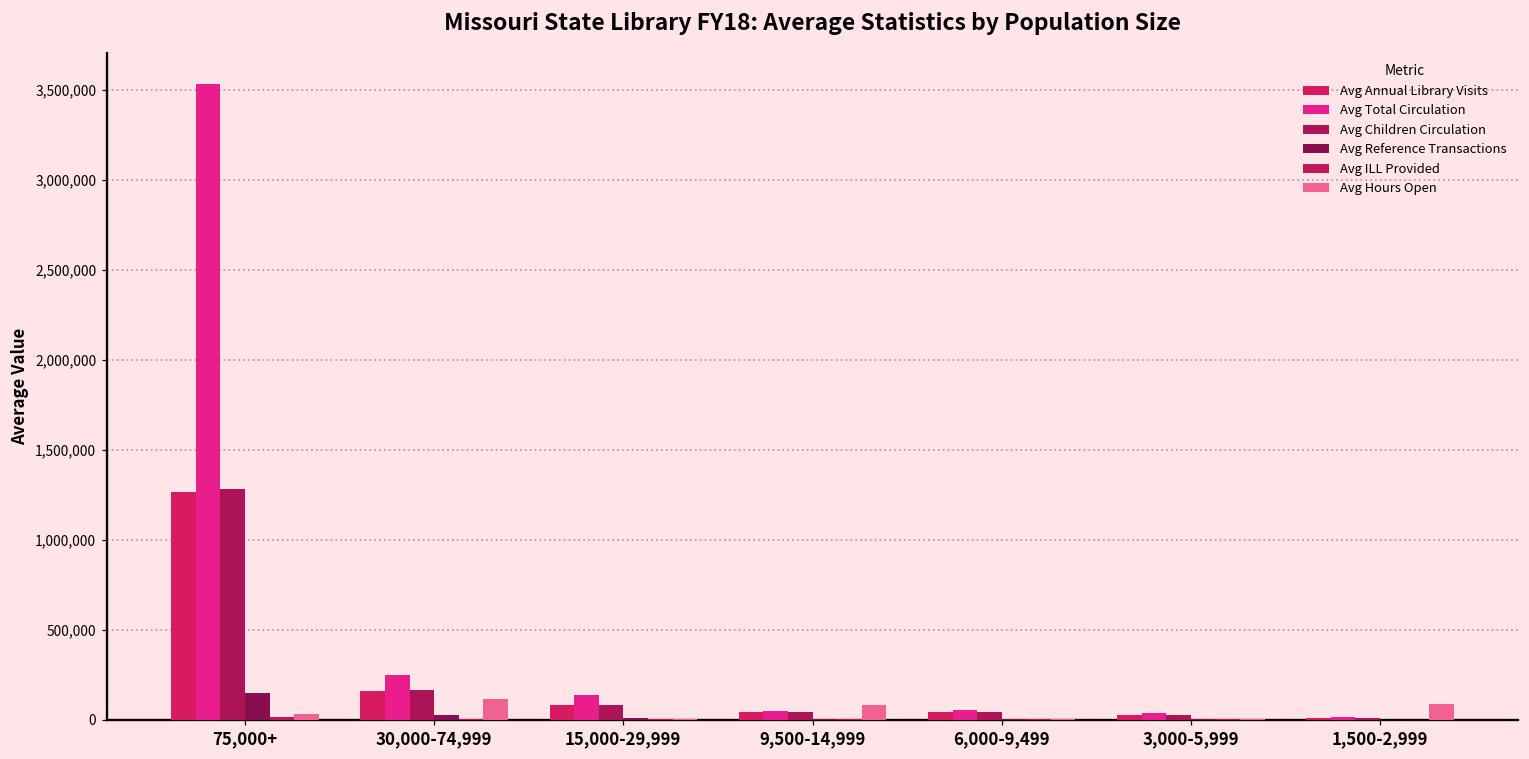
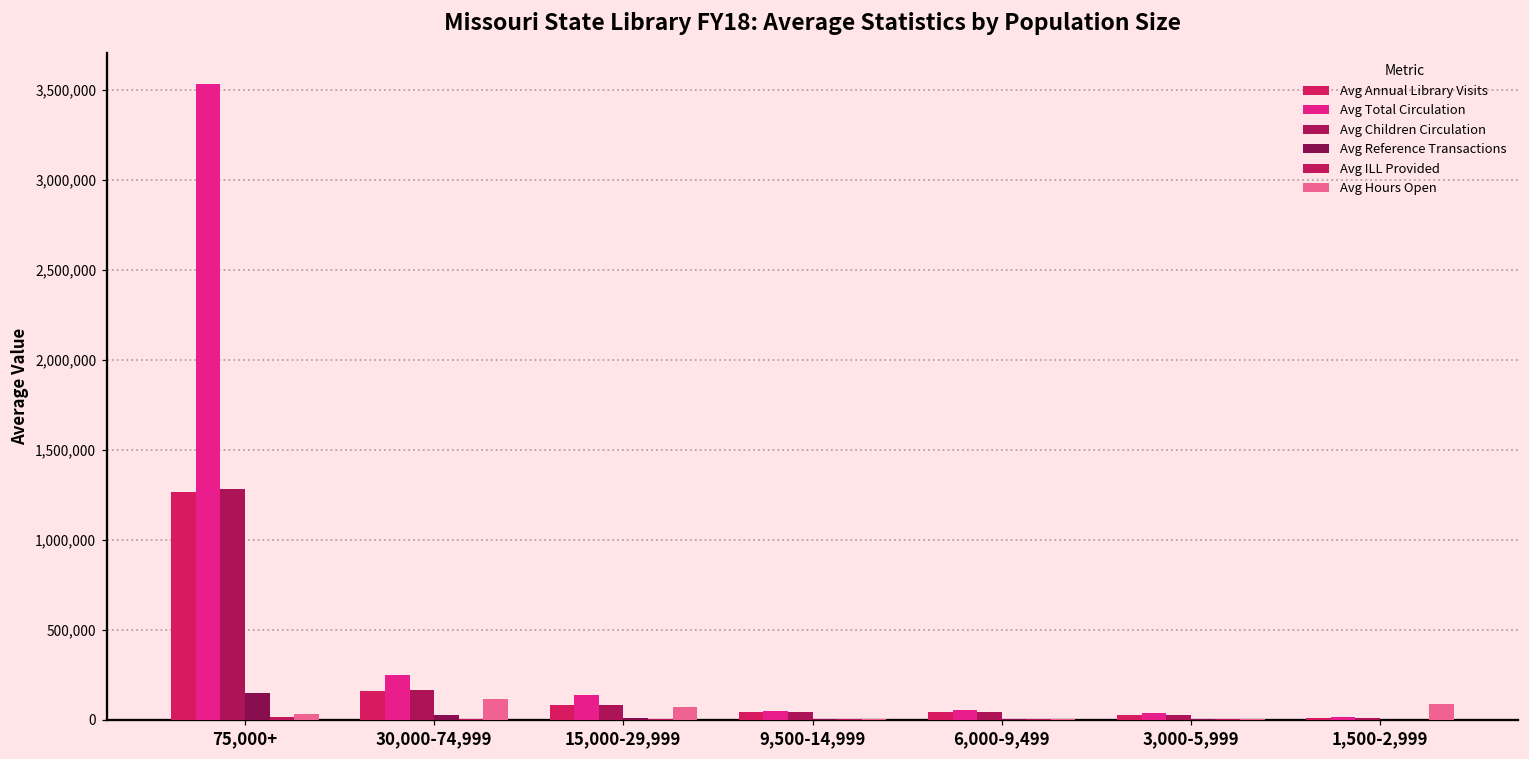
  {
    "Avg Hours Open": {
      "75,000+": "30,000",
      "30,000-74,999": "110,000",
-     "15,000-29,999": "0",
-     "9,500-14,999": "80,000",
+     "15,000-29,999": "70,000",
+     "9,500-14,999": "0",
      "1,500-2,999": "80,000"
    }
  }
